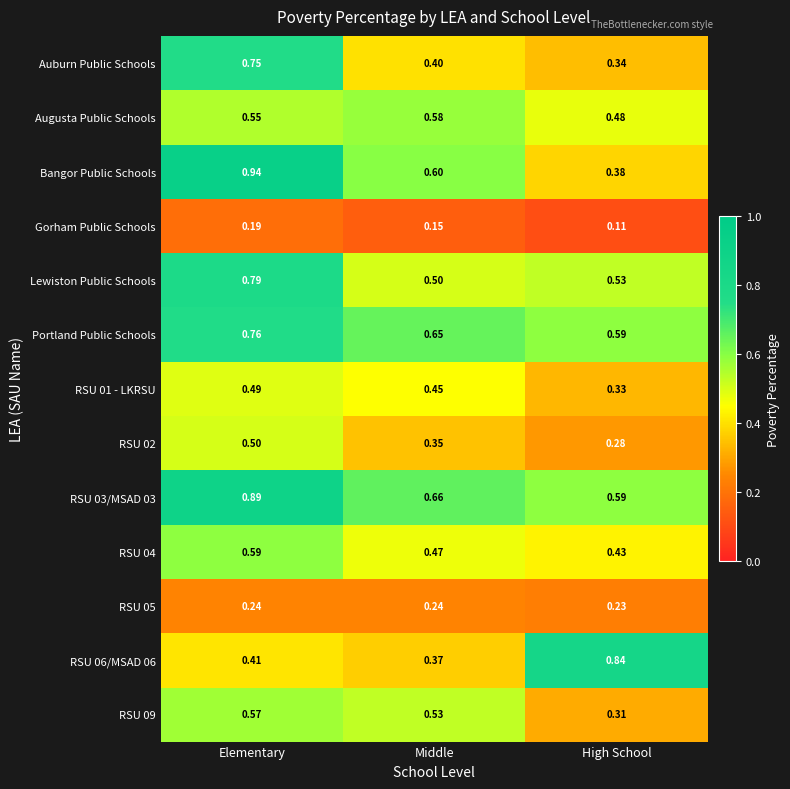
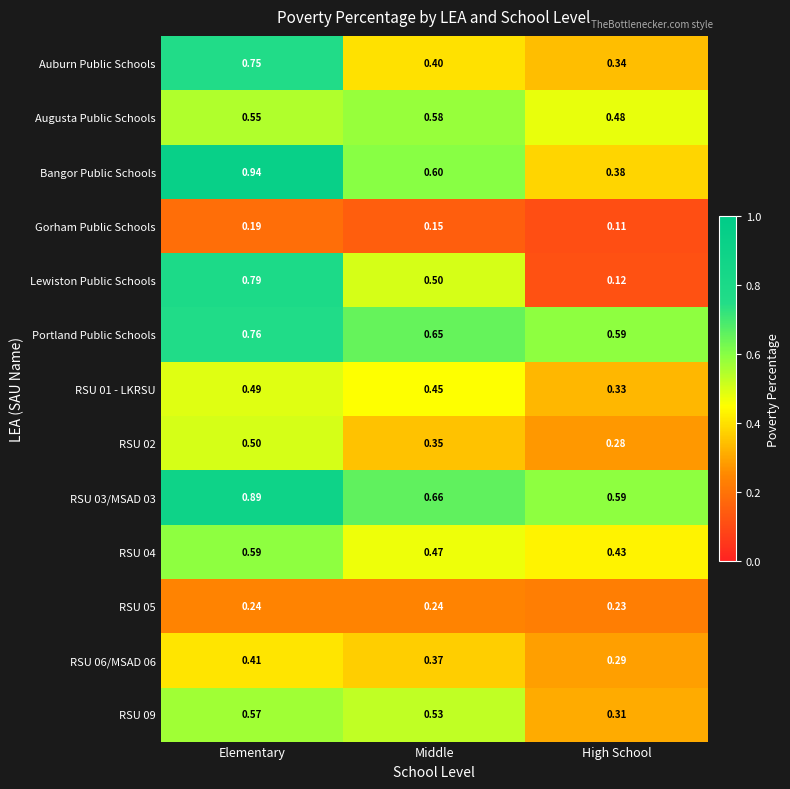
  {
    "Auburn Public Schools": {
      "Elementary": 0.75,
      "Middle": 0.40,
      "High School": 0.34
    },
    "Augusta Public Schools": {
      "Elementary": 0.55,
      "Middle": 0.58,
      "High School": 0.48
    },
    "Bangor Public Schools": {
      "Elementary": 0.94,
      "Middle": 0.60,
      "High School": 0.38
    },
    "Gorham Public Schools": {
      "Elementary": 0.19,
      "Middle": 0.15,
      "High School": 0.11
    },
    "Lewiston Public Schools": {
      "Elementary": 0.79,
      "Middle": 0.50,
-     "High School": 0.53
+     "High School": 0.12
    },
    "Portland Public Schools": {
      "Elementary": 0.76,
      "Middle": 0.65,
      "High School": 0.59
    },
    "RSU 01 - LKRSU": {
      "Elementary": 0.49,
      "Middle": 0.45,
      "High School": 0.33
    },
    "RSU 02": {
      "Elementary": 0.50,
      "Middle": 0.35,
      "High School": 0.28
    },
    "RSU 03/MSAD 03": {
      "Elementary": 0.89,
      "Middle": 0.66,
      "High School": 0.59
    },
    "RSU 04": {
      "Elementary": 0.59,
      "Middle": 0.47,
      "High School": 0.43
    },
    "RSU 05": {
      "Elementary": 0.24,
      "Middle": 0.24,
      "High School": 0.23
    },
    "RSU 06/MSAD 06": {
      "Elementary": 0.41,
      "Middle": 0.37,
-     "High School": 0.84
+     "High School": 0.29
    },
    "RSU 09": {
      "Elementary": 0.57,
      "Middle": 0.53,
      "High School": 0.31
    }
  }
